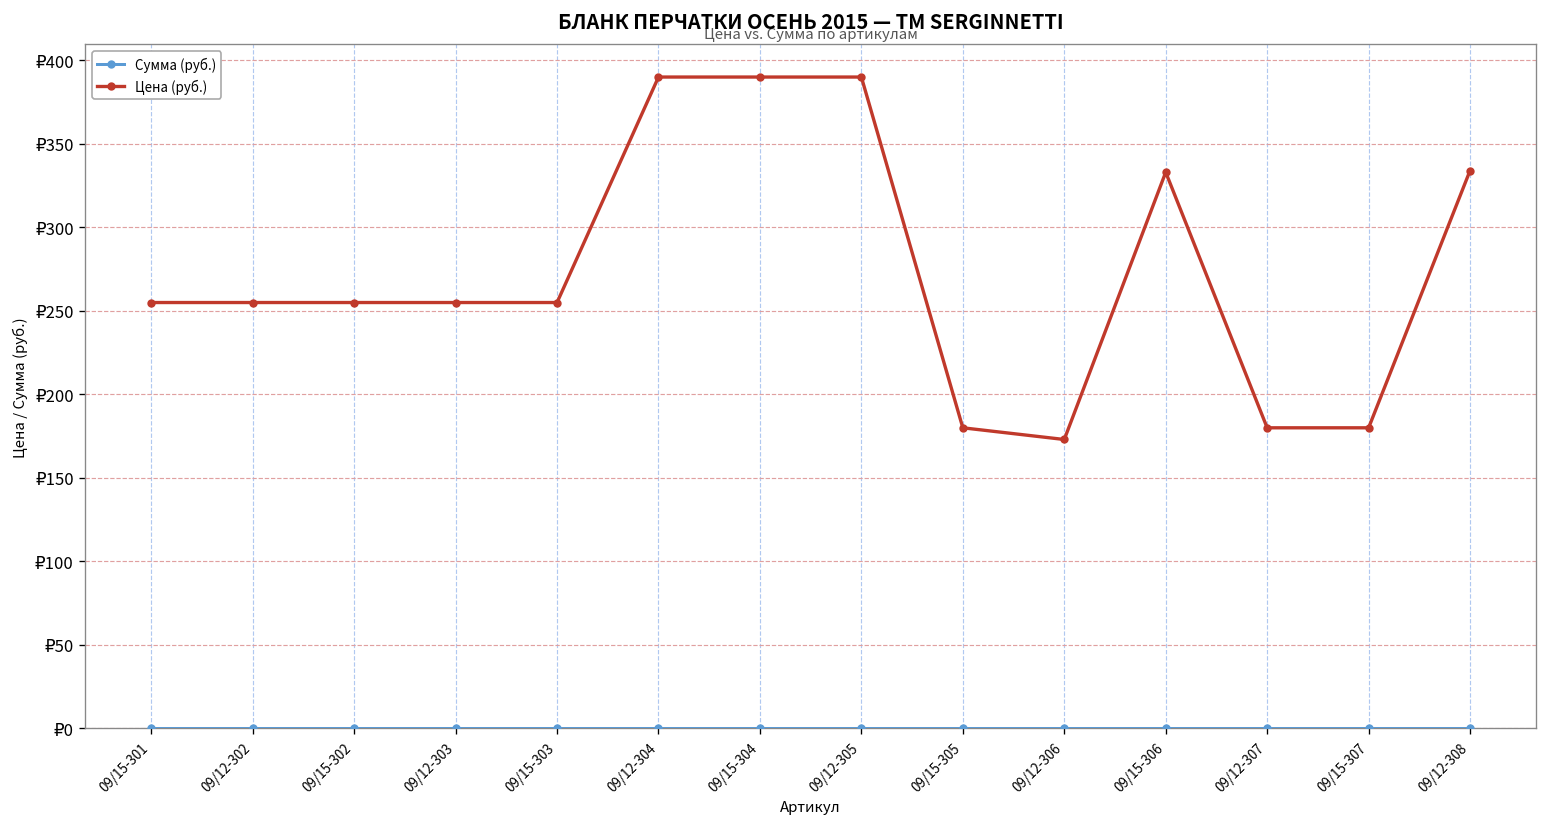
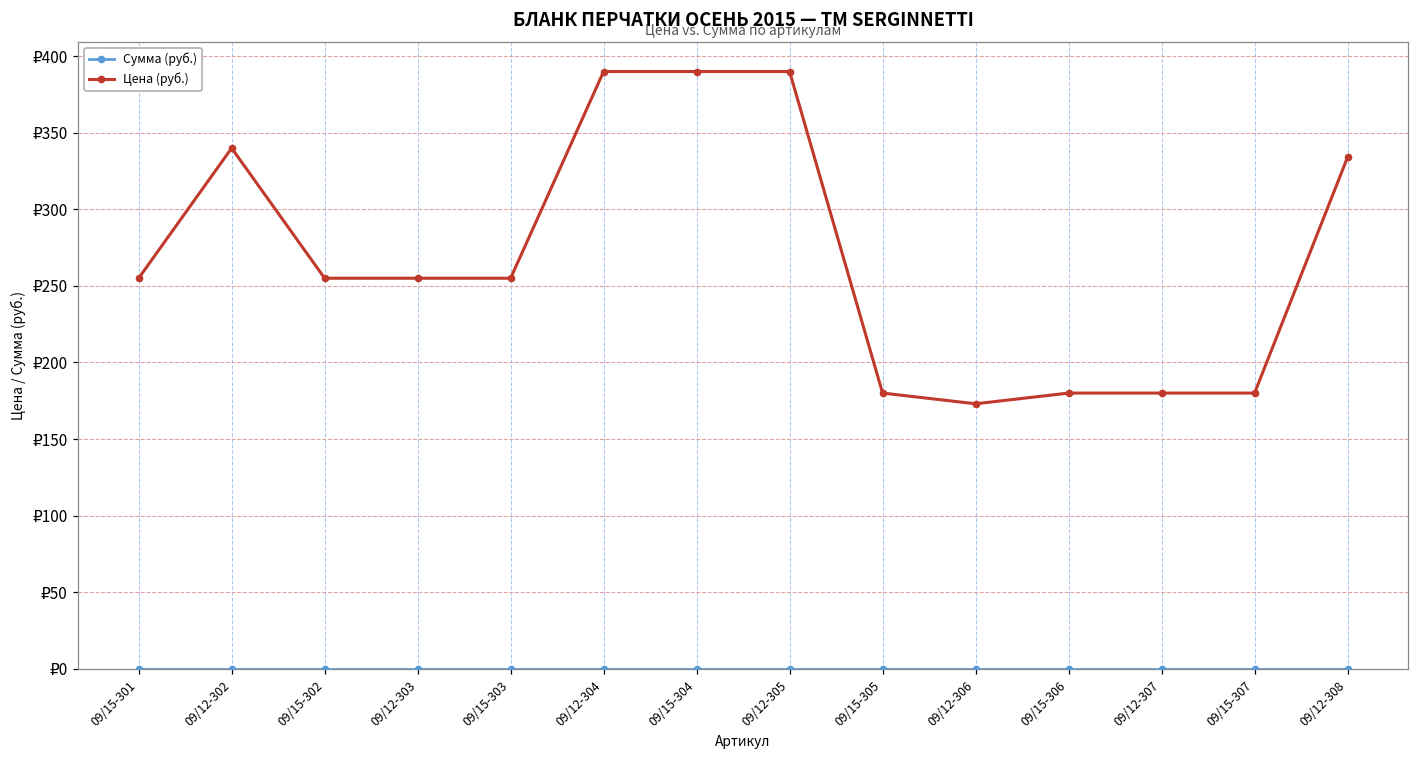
  {
    "Сумма (руб.)": {
      "09/15-301": "₽0",
      "09/12-302": "₽0",
      "09/15-302": "₽0",
      "09/12-303": "₽0",
      "09/15-303": "₽0",
      "09/12-304": "₽0",
      "09/15-304": "₽0",
      "09/12-305": "₽0",
      "09/15-305": "₽0",
      "09/12-306": "₽0",
      "09/15-306": "₽0",
      "09/12-307": "₽0",
      "09/15-307": "₽0",
      "09/12-308": "₽0"
    },
    "Цена (руб.)": {
      "09/15-301": "₽255",
-     "09/12-302": "₽255",
+     "09/12-302": "₽340",
      "09/15-302": "₽255",
      "09/12-303": "₽255",
      "09/15-303": "₽255",
      "09/12-304": "₽390",
      "09/15-304": "₽390",
      "09/12-305": "₽390",
      "09/15-305": "₽180",
      "09/12-306": "₽173",
-     "09/15-306": "₽333",
+     "09/15-306": "₽180",
      "09/12-307": "₽180",
      "09/15-307": "₽180",
      "09/12-308": "₽334"
    }
  }
